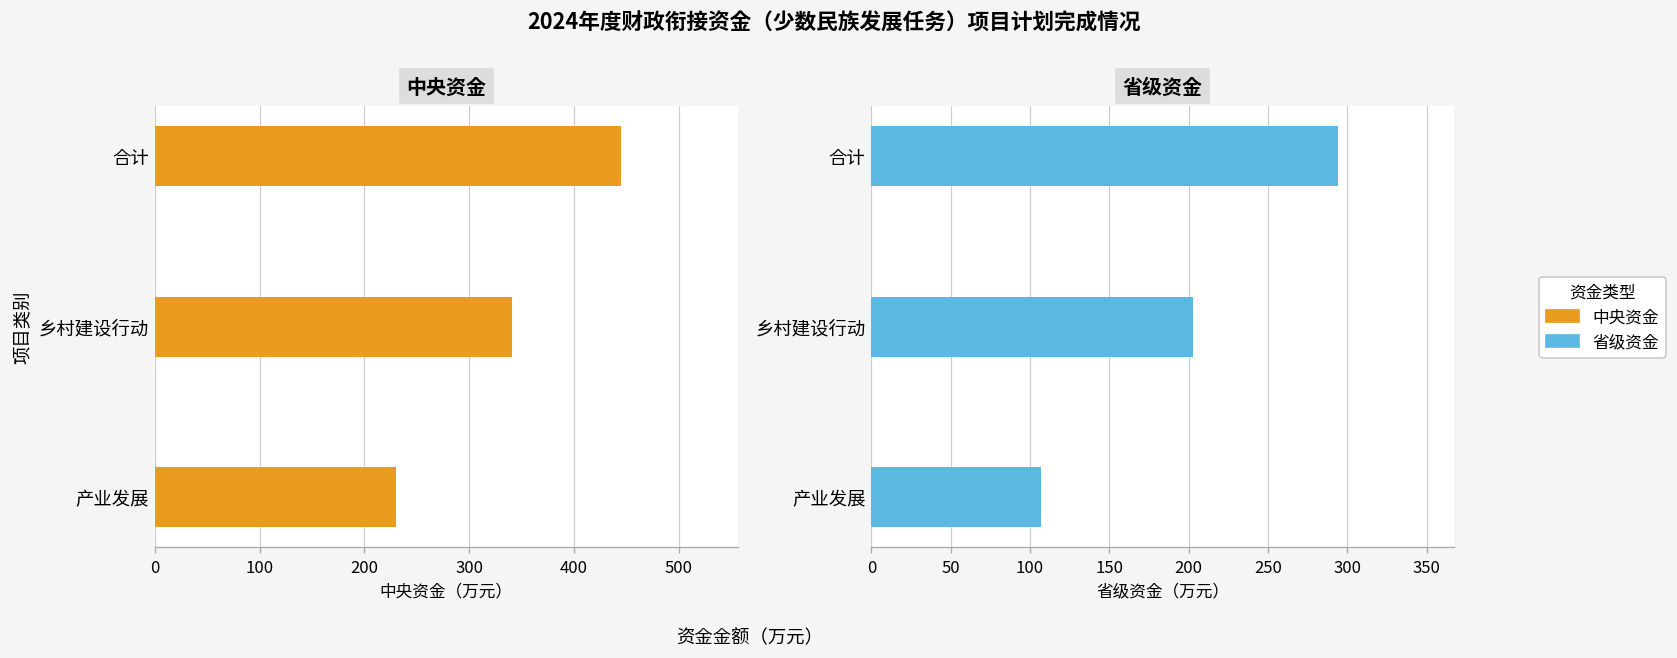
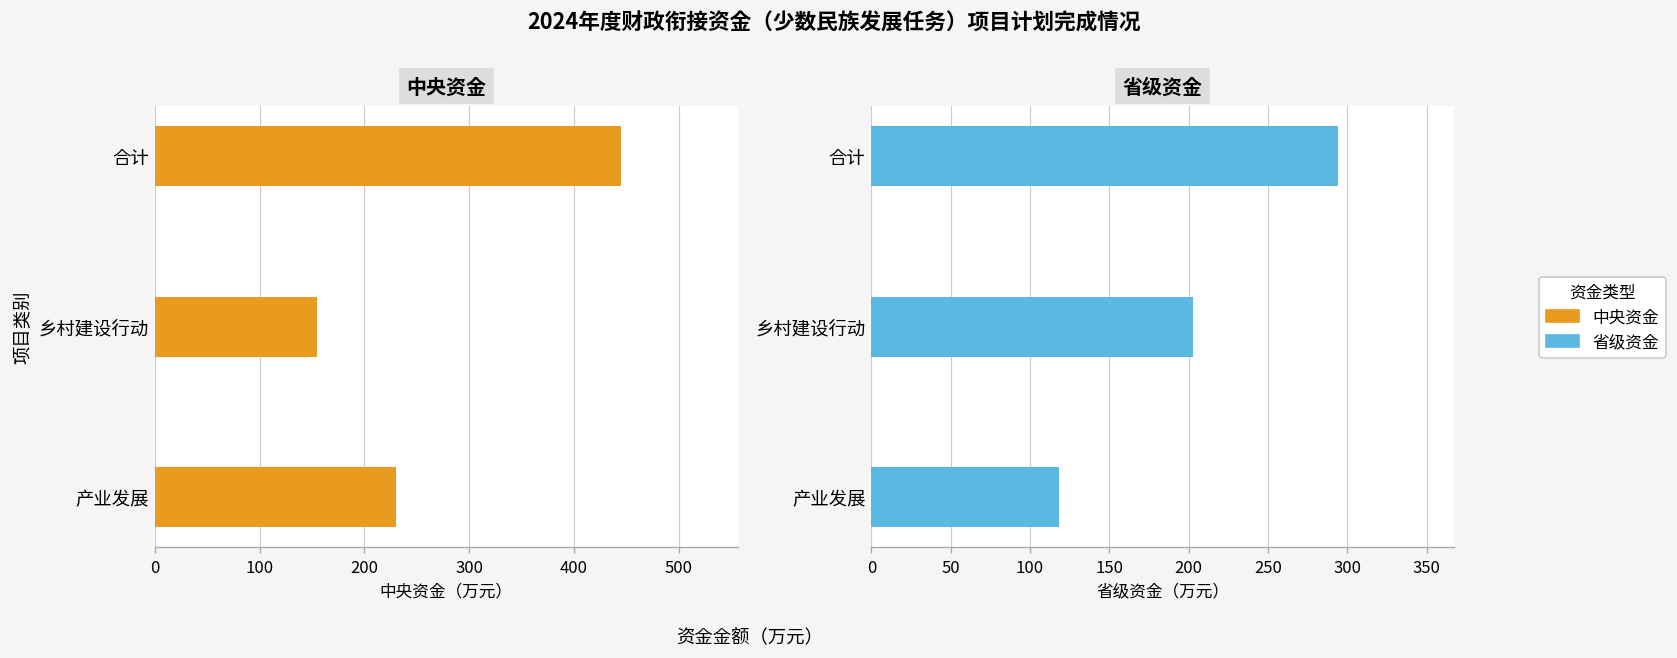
  {
    "中央资金": {
      "合计": 450,
-     "乡村建设行动": 340,
+     "乡村建设行动": 160,
      "产业发展": 230
    },
    "省级资金": {
      "合计": 294,
      "乡村建设行动": 203,
-     "产业发展": 107
+     "产业发展": 118
    }
  }
